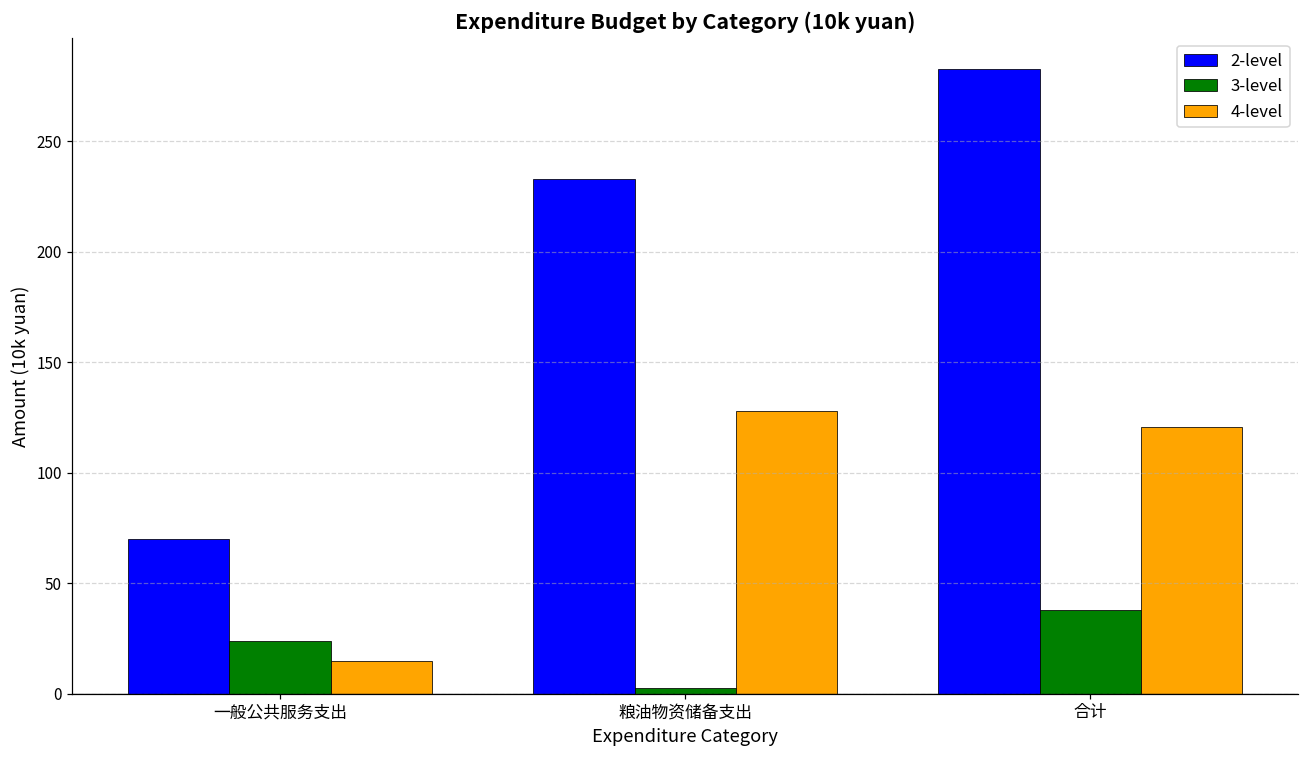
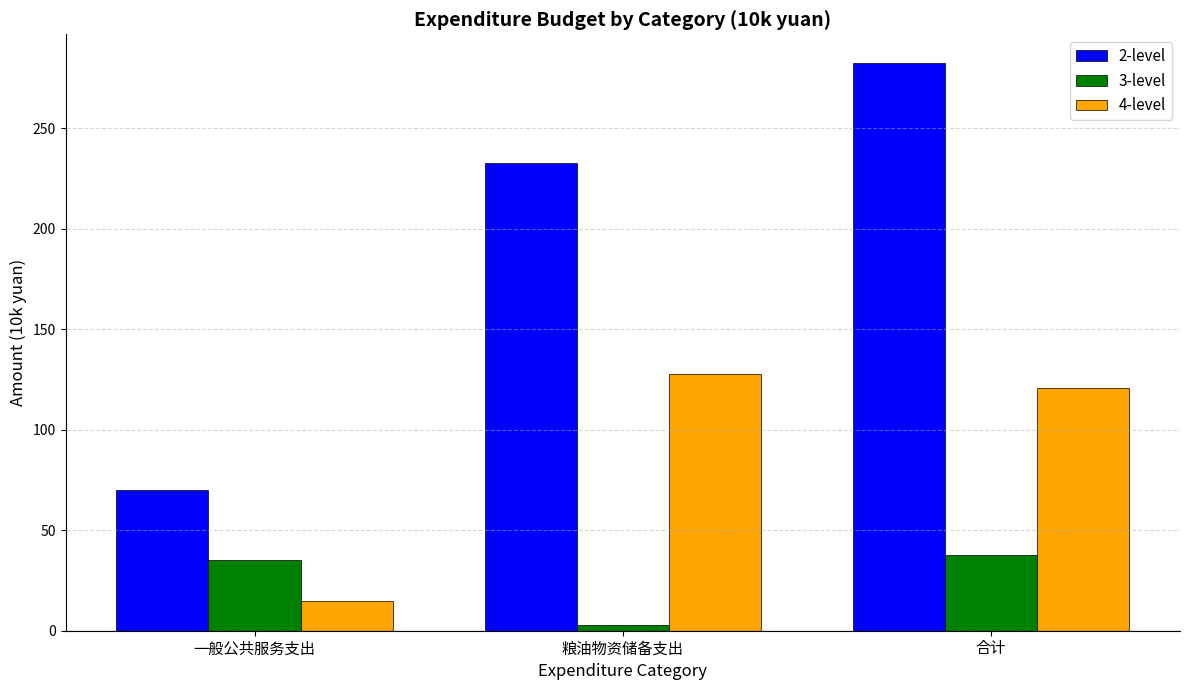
  {
    "2-level": {
      "一般公共服务支出": 70,
      "粮油物资储备支出": 233,
      "合计": 283
    },
    "3-level": {
-     "一般公共服务支出": 24,
+     "一般公共服务支出": 35,
      "粮油物资储备支出": 3,
      "合计": 38
    },
    "4-level": {
      "一般公共服务支出": 15,
      "粮油物资储备支出": 128,
      "合计": 121
    }
  }
